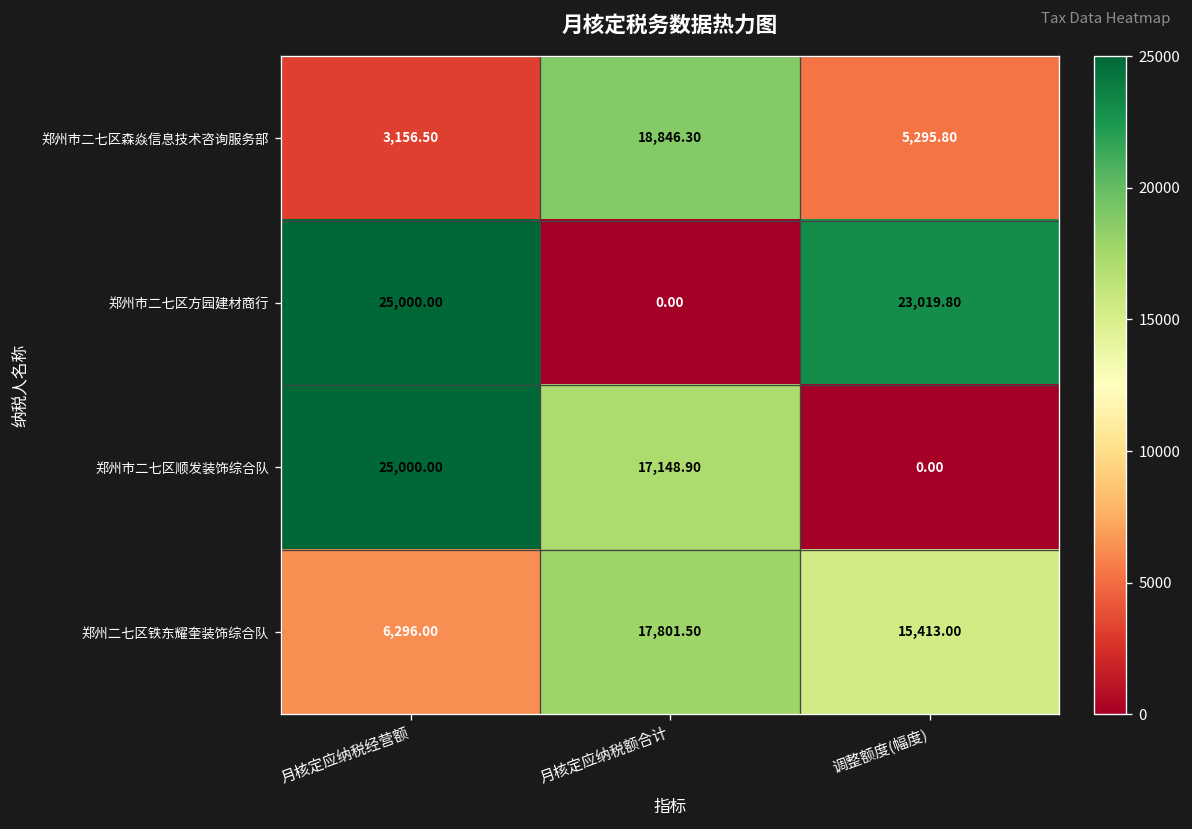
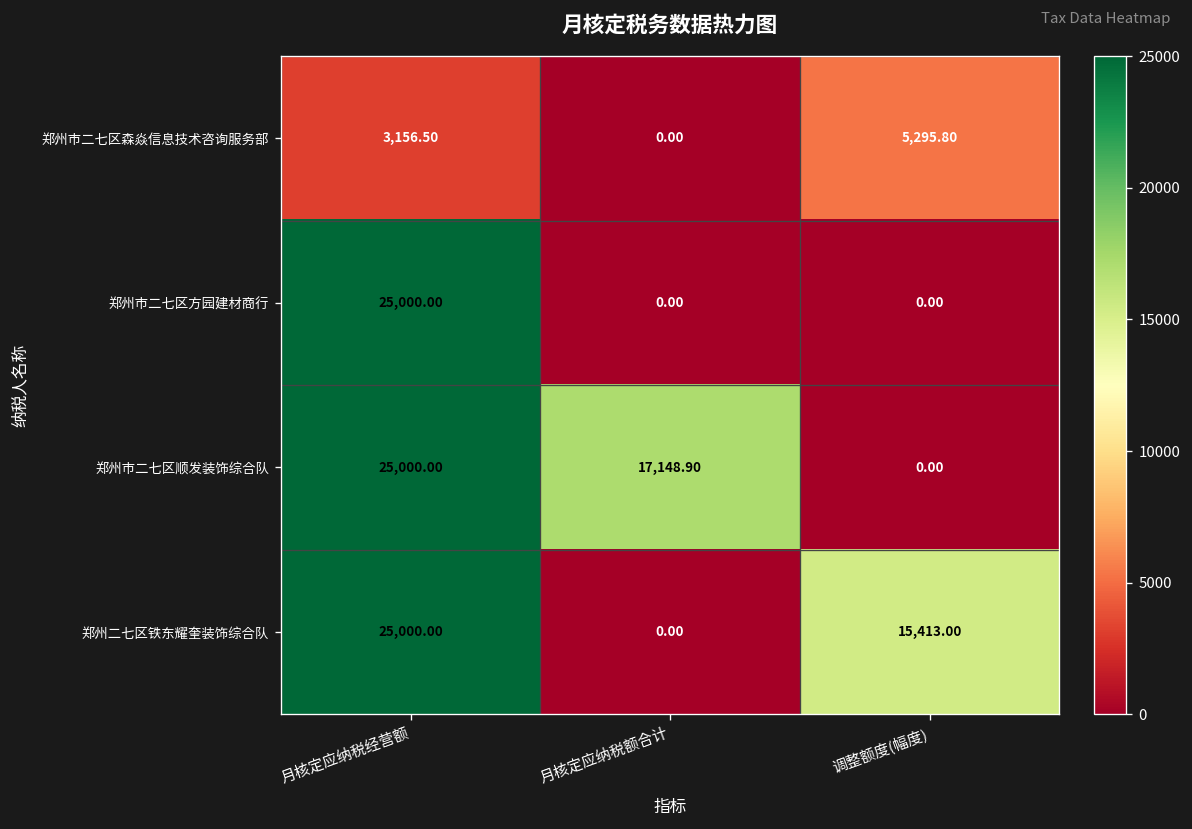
  {
    "郑州市二七区森焱信息技术咨询服务部": {
      "月核定应纳税经营额": "3,156.50",
-     "月核定应纳税额合计": "18,846.30",
+     "月核定应纳税额合计": "0.00",
      "调整额度(幅度)": "5,295.80"
    },
    "郑州市二七区方园建材商行": {
      "月核定应纳税经营额": "25,000.00",
      "月核定应纳税额合计": "0.00",
-     "调整额度(幅度)": "23,019.80"
+     "调整额度(幅度)": "0.00"
    },
    "郑州市二七区顺发装饰综合队": {
      "月核定应纳税经营额": "25,000.00",
      "月核定应纳税额合计": "17,148.90",
      "调整额度(幅度)": "0.00"
    },
    "郑州二七区铁东耀奎装饰综合队": {
-     "月核定应纳税经营额": "6,296.00",
-     "月核定应纳税额合计": "17,801.50",
+     "月核定应纳税经营额": "25,000.00",
+     "月核定应纳税额合计": "0.00",
      "调整额度(幅度)": "15,413.00"
    }
  }
